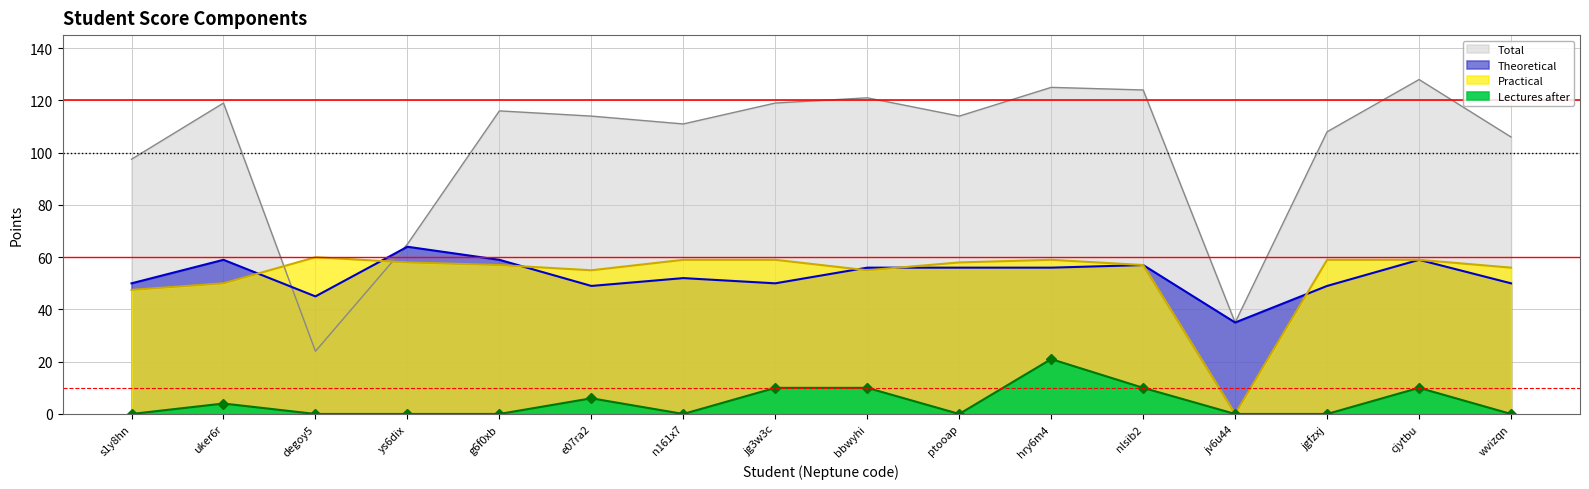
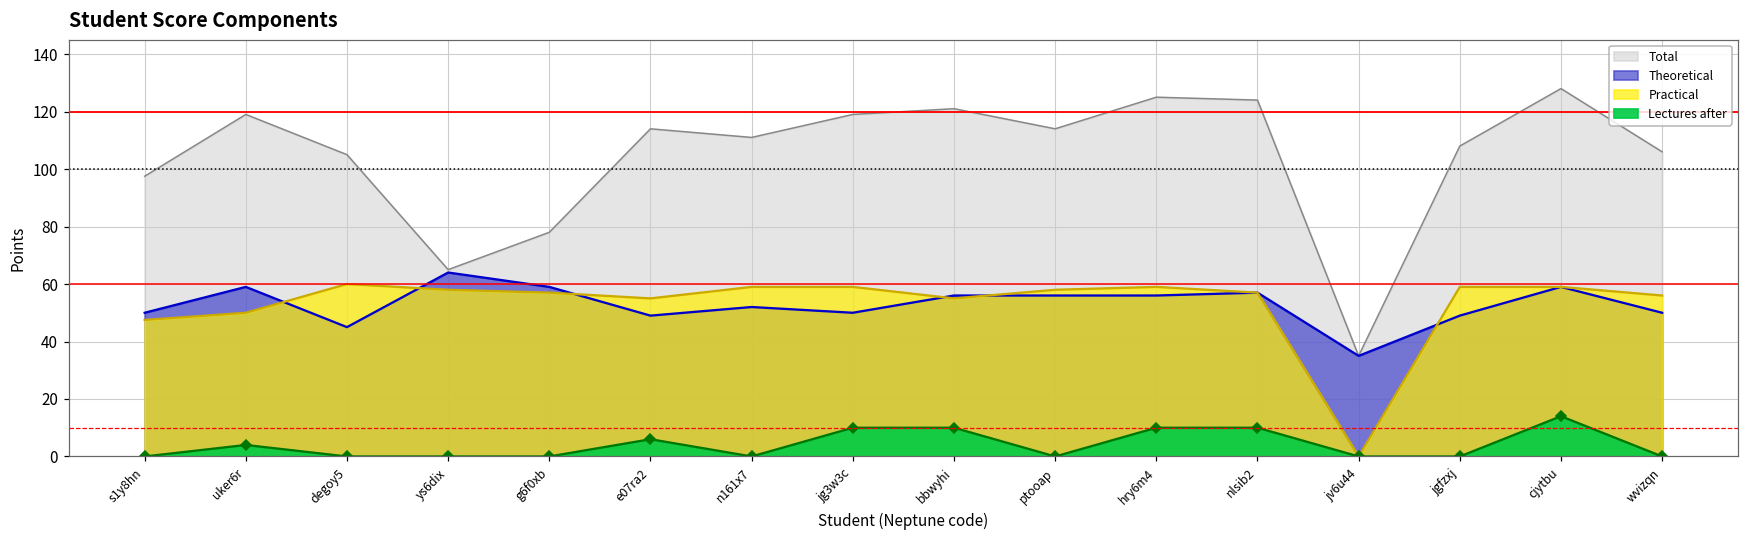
  {
    "Total": {
      "s1y8hn": 98,
      "uker6r": 119,
-     "degoy5": 24,
+     "degoy5": 105,
      "ys6dix": 65,
-     "g6f0xb": 116,
+     "g6f0xb": 78,
      "e07ra2": 114,
      "n161x7": 111,
      "jg3w3c": 119,
      "bbwyhi": 121,
      "ptooap": 114,
      "hry6m4": 125,
      "nlsib2": 124,
      "jgfzxj": 108,
      "cjytbu": 128,
      "wvizqn": 106
    },
    "Theoretical": {
      "s1y8hn": 50,
      "uker6r": 59,
      "degoy5": 45,
      "ys6dix": 64,
      "g6f0xb": 59,
      "e07ra2": 49,
      "n161x7": 52,
      "jg3w3c": 50,
      "bbwyhi": 56,
      "ptooap": 56,
      "hry6m4": 56,
      "jgfzxj": 49,
      "wvizqn": 50
    },
    "Practical": {
      "s1y8hn": 48,
      "uker6r": 50,
      "degoy5": 60,
      "ys6dix": 58,
      "g6f0xb": 57,
      "e07ra2": 55,
      "n161x7": 59,
      "jg3w3c": 59,
      "bbwyhi": 55,
      "ptooap": 58,
      "hry6m4": 59,
      "jgfzxj": 59,
      "wvizqn": 56
    },
    "Lectures after": {
      "s1y8hn": 0,
      "uker6r": 4,
      "degoy5": 0,
      "ys6dix": 0,
      "g6f0xb": 0,
      "e07ra2": 6,
      "n161x7": 0,
      "jg3w3c": 10,
      "bbwyhi": 10,
      "ptooap": 0,
-     "hry6m4": 21,
+     "hry6m4": 10,
      "nlsib2": 10,
      "jgfzxj": 0,
-     "cjytbu": 10,
+     "cjytbu": 14,
      "wvizqn": 0
    }
  }
